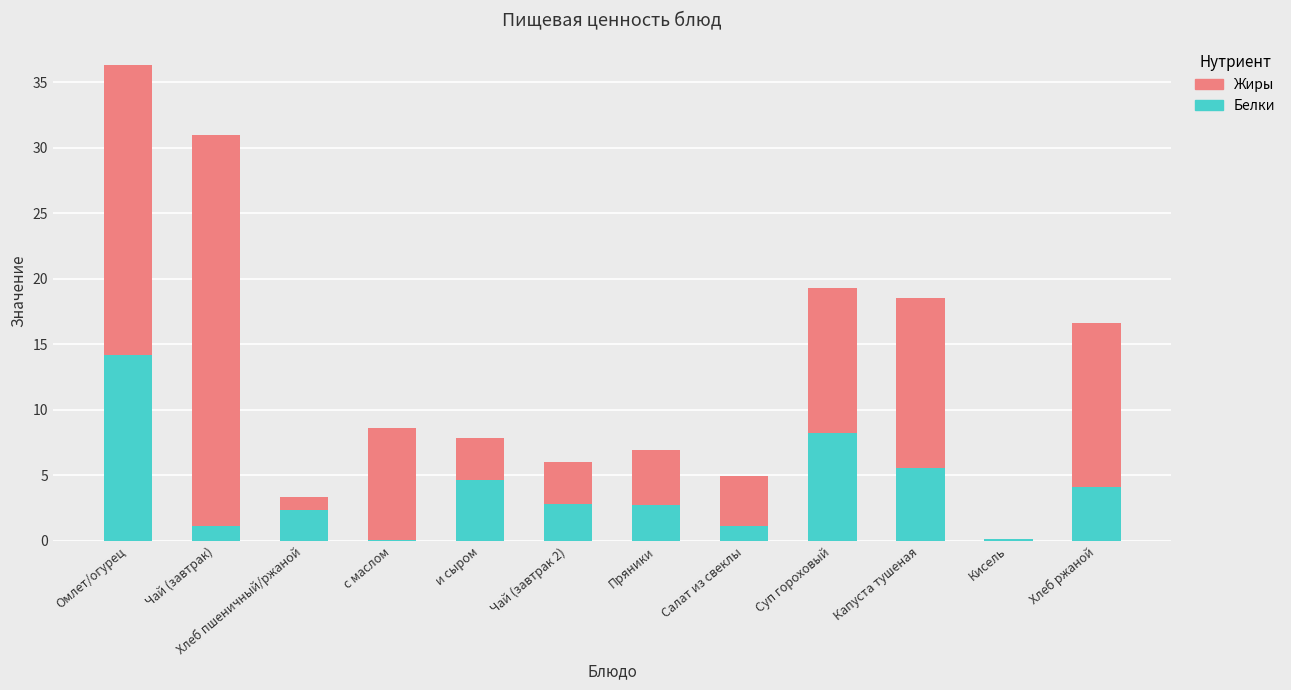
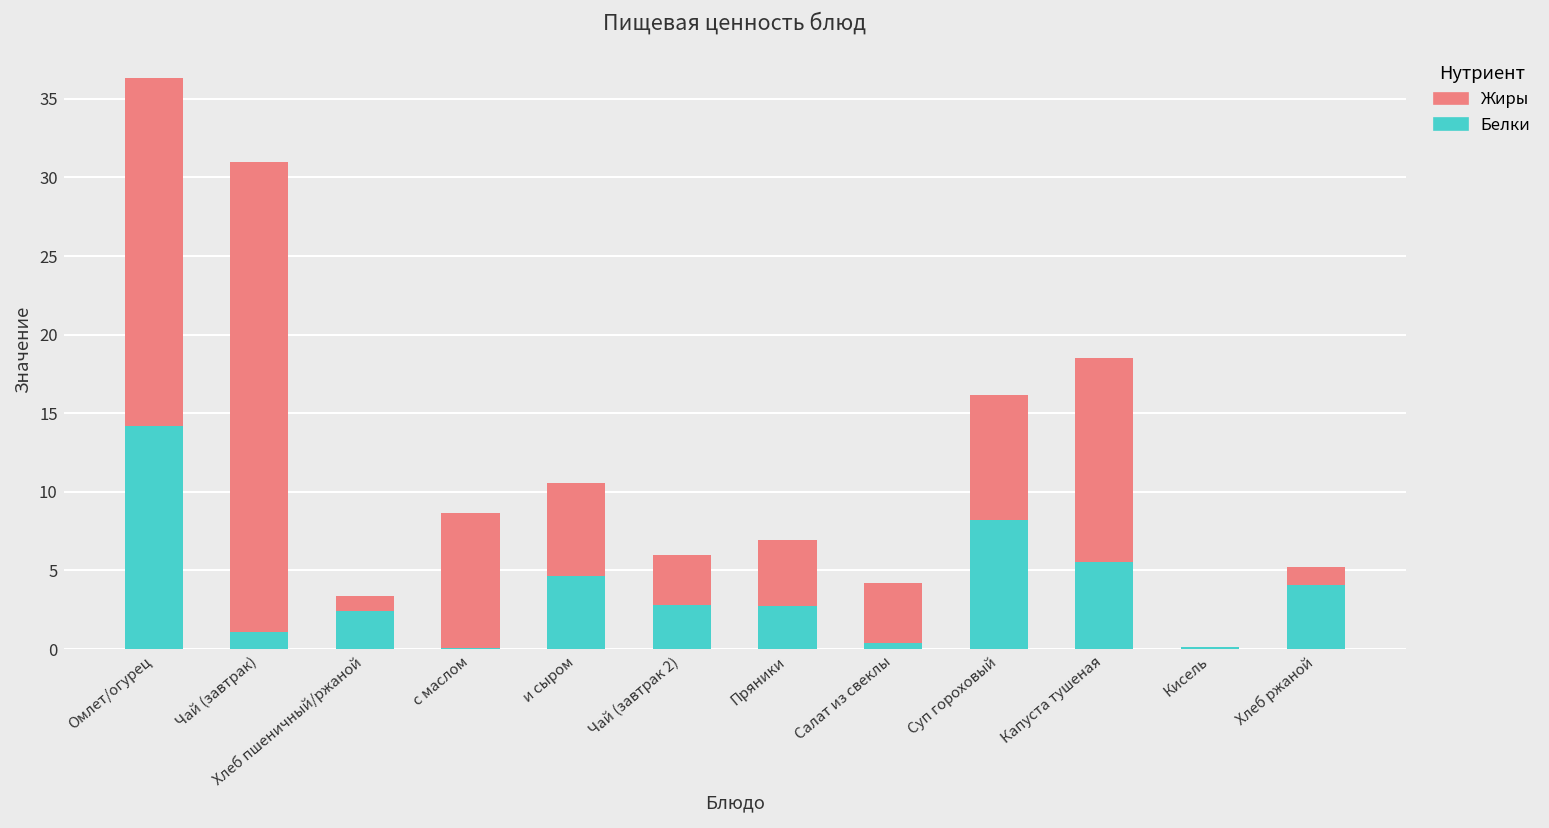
  {
    "Белки": {
      "Омлет/огурец": 14.2,
      "Чай (завтрак)": 1.1,
      "Хлеб пшеничный/ржаной": 2.4,
      "и сыром": 4.6,
      "Чай (завтрак 2)": 2.8,
      "Пряники": 2.7,
-     "Салат из свеклы": 1.1,
+     "Салат из свеклы": 0.4,
      "Суп гороховый": 8.2,
      "Капуста тушеная": 5.6,
      "Хлеб ржаной": 4.1
    },
    "Жиры": {
      "Омлет/огурец": 22.1,
      "Чай (завтрак)": 29.9,
      "Хлеб пшеничный/ржаной": 1.0,
      "с маслом": 8.6,
-     "и сыром": 3.2,
+     "и сыром": 5.9,
      "Чай (завтрак 2)": 3.2,
      "Пряники": 4.2,
      "Салат из свеклы": 3.9,
-     "Суп гороховый": 11.1,
+     "Суп гороховый": 7.9,
      "Капуста тушеная": 13.0,
      "Кисель": 0.0,
-     "Хлеб ржаной": 12.5
+     "Хлеб ржаной": 1.1
    }
  }
